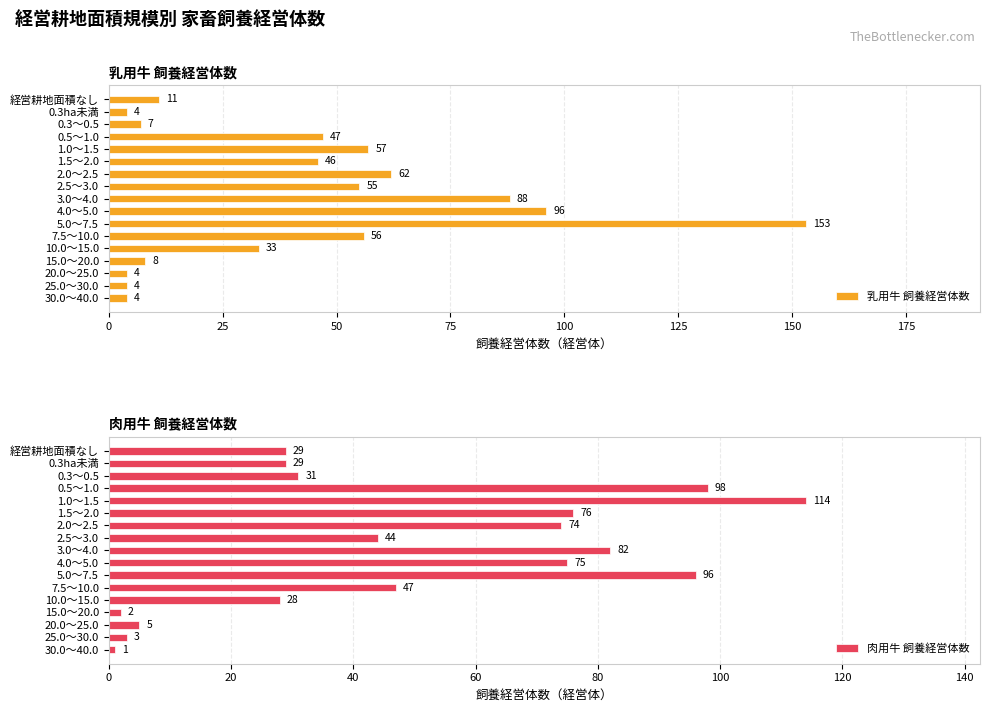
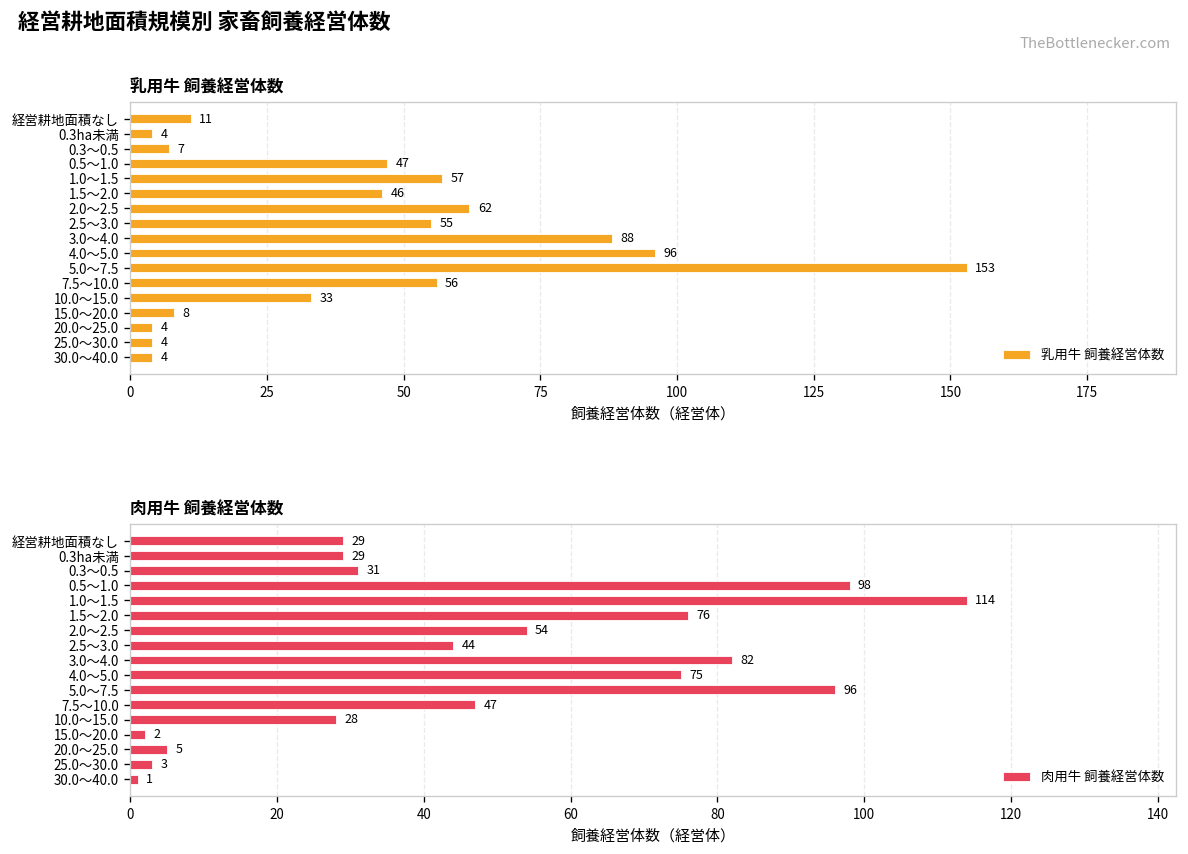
  {
    "乳用牛 飼養経営体数": {
      "経営耕地面積なし": 11,
      "0.3ha未満": 4,
      "0.3～0.5": 7,
      "0.5～1.0": 47,
      "1.0～1.5": 57,
      "1.5～2.0": 46,
      "2.0～2.5": 62,
      "2.5～3.0": 55,
      "3.0～4.0": 88,
      "4.0～5.0": 96,
      "5.0～7.5": 153,
      "7.5～10.0": 56,
      "10.0～15.0": 33,
      "15.0～20.0": 8,
      "20.0～25.0": 4,
      "25.0～30.0": 4,
      "30.0～40.0": 4
    },
    "肉用牛 飼養経営体数": {
      "経営耕地面積なし": 29,
      "0.3ha未満": 29,
      "0.3～0.5": 31,
      "0.5～1.0": 98,
      "1.0～1.5": 114,
      "1.5～2.0": 76,
-     "2.0～2.5": 74,
+     "2.0～2.5": 54,
      "2.5～3.0": 44,
      "3.0～4.0": 82,
      "4.0～5.0": 75,
      "5.0～7.5": 96,
      "7.5～10.0": 47,
      "10.0～15.0": 28,
      "15.0～20.0": 2,
      "20.0～25.0": 5,
      "25.0～30.0": 3,
      "30.0～40.0": 1
    }
  }
